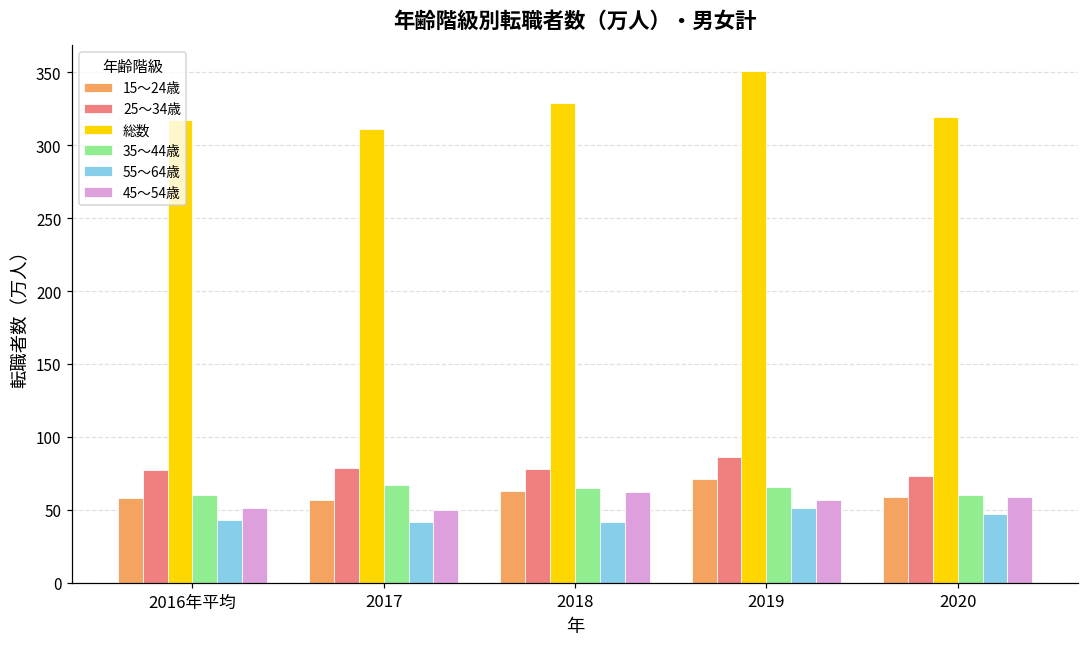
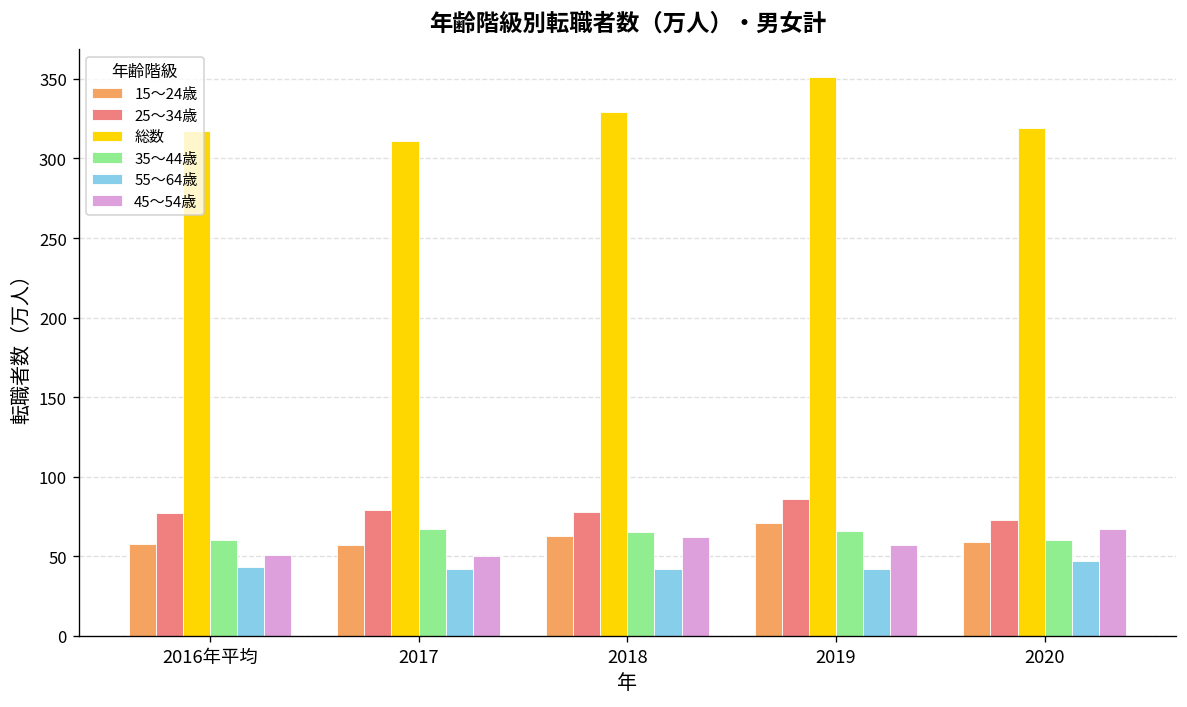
  {
    "総数": {
      "2017": 311,
      "2018": 329,
      "2019": 351,
      "2020": 319
    },
    "35～44歳": {
      "2016年平均": 60,
      "2017": 67,
      "2018": 65,
      "2019": 66,
      "2020": 60
    },
    "55～64歳": {
      "2016年平均": 43,
      "2017": 42,
      "2018": 42,
-     "2019": 51,
+     "2019": 42,
      "2020": 47
    },
    "45～54歳": {
      "2016年平均": 51,
      "2017": 50,
      "2018": 62,
      "2019": 57,
-     "2020": 59
+     "2020": 67
    }
  }
